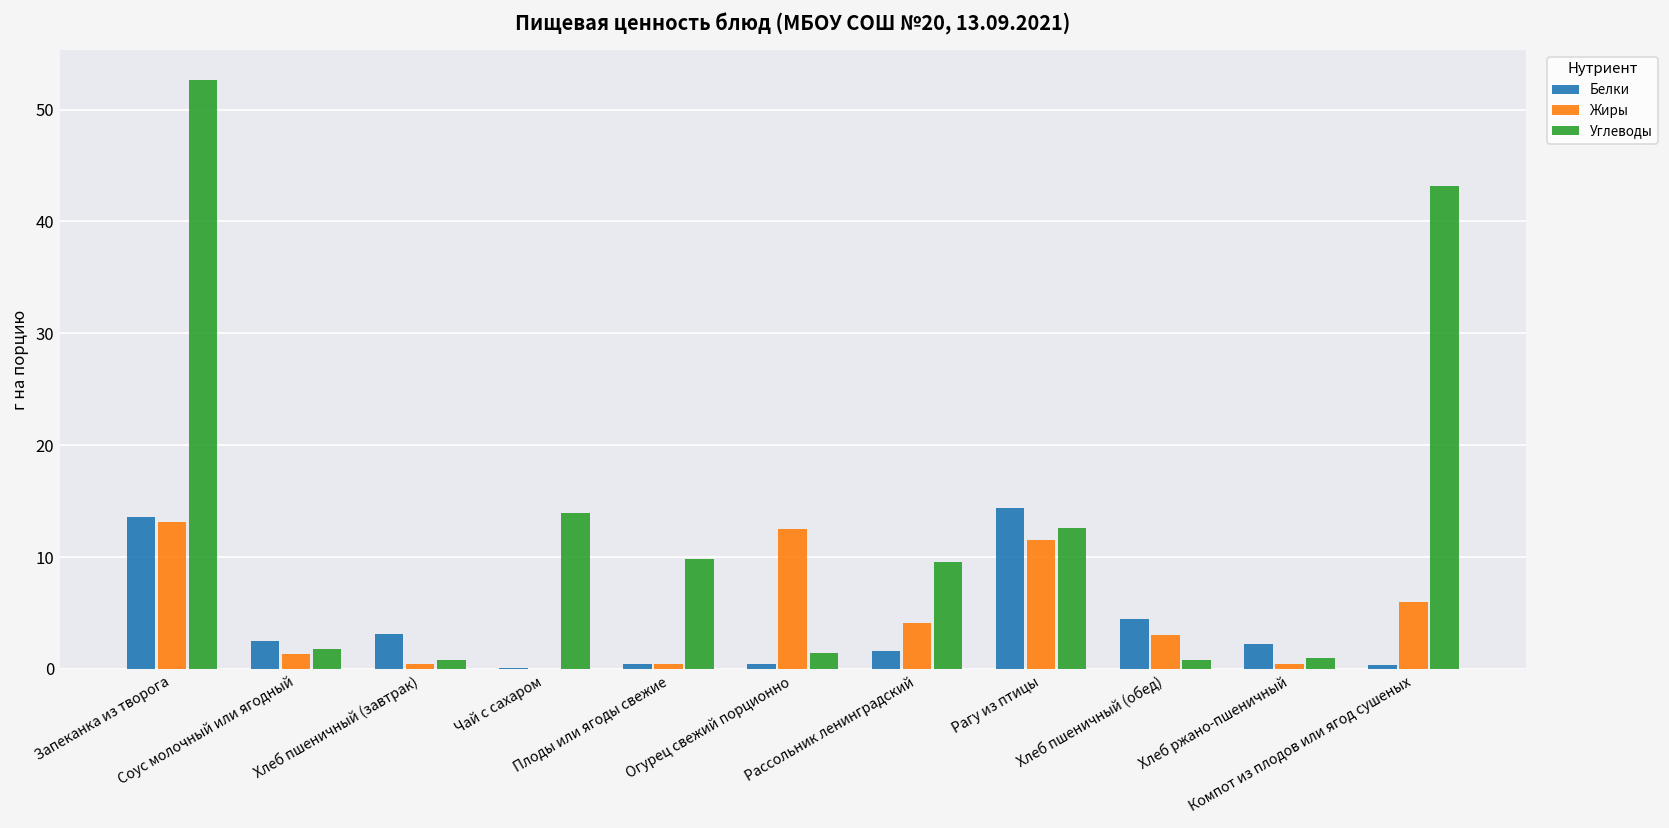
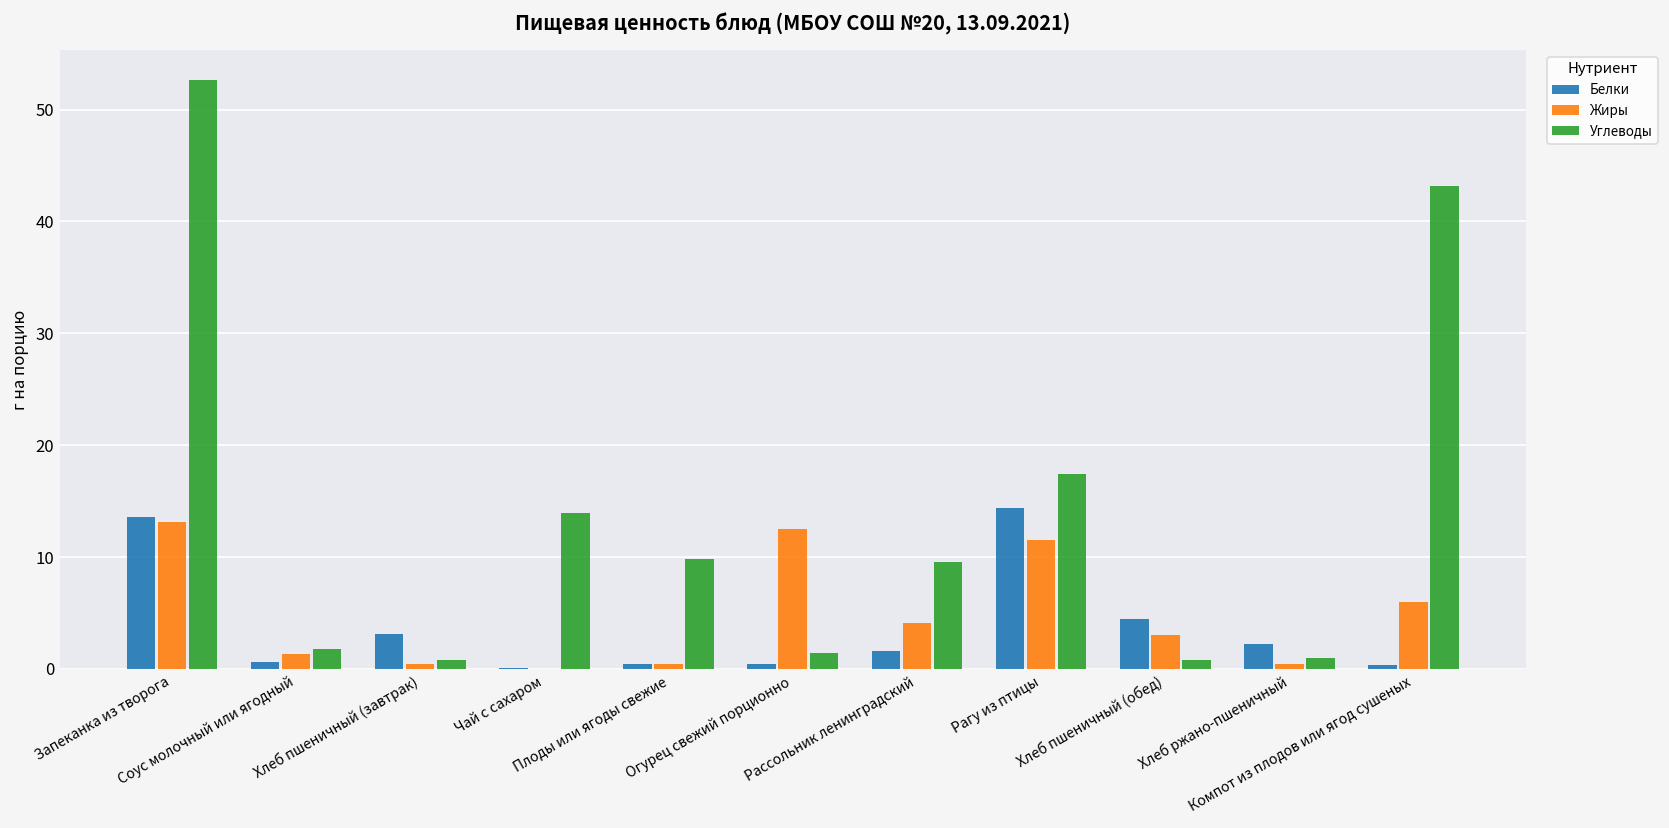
  {
    "Белки": {
      "Запеканка из творога": 14,
-     "Соус молочный или ягодный": 3,
+     "Соус молочный или ягодный": 1,
      "Хлеб пшеничный (завтрак)": 3,
      "Плоды или ягоды свежие": 0,
      "Огурец свежий порционно": 0,
      "Рассольник ленинградский": 2,
      "Рагу из птицы": 14,
      "Хлеб пшеничный (обед)": 4,
      "Хлеб ржано-пшеничный": 2,
      "Компот из плодов или ягод сушеных": 0
    },
    "Жиры": {
      "Запеканка из творога": 13,
      "Соус молочный или ягодный": 1,
      "Хлеб пшеничный (завтрак)": 0,
      "Плоды или ягоды свежие": 0,
      "Огурец свежий порционно": 12,
      "Рассольник ленинградский": 4,
      "Рагу из птицы": 12,
      "Хлеб пшеничный (обед)": 3,
      "Хлеб ржано-пшеничный": 0,
      "Компот из плодов или ягод сушеных": 6
    },
    "Углеводы": {
      "Запеканка из творога": 53,
      "Соус молочный или ягодный": 2,
      "Хлеб пшеничный (завтрак)": 1,
      "Чай с сахаром": 14,
      "Плоды или ягоды свежие": 10,
      "Огурец свежий порционно": 1,
      "Рассольник ленинградский": 10,
-     "Рагу из птицы": 13,
+     "Рагу из птицы": 17,
      "Хлеб пшеничный (обед)": 1,
      "Хлеб ржано-пшеничный": 1,
      "Компот из плодов или ягод сушеных": 43
    }
  }
